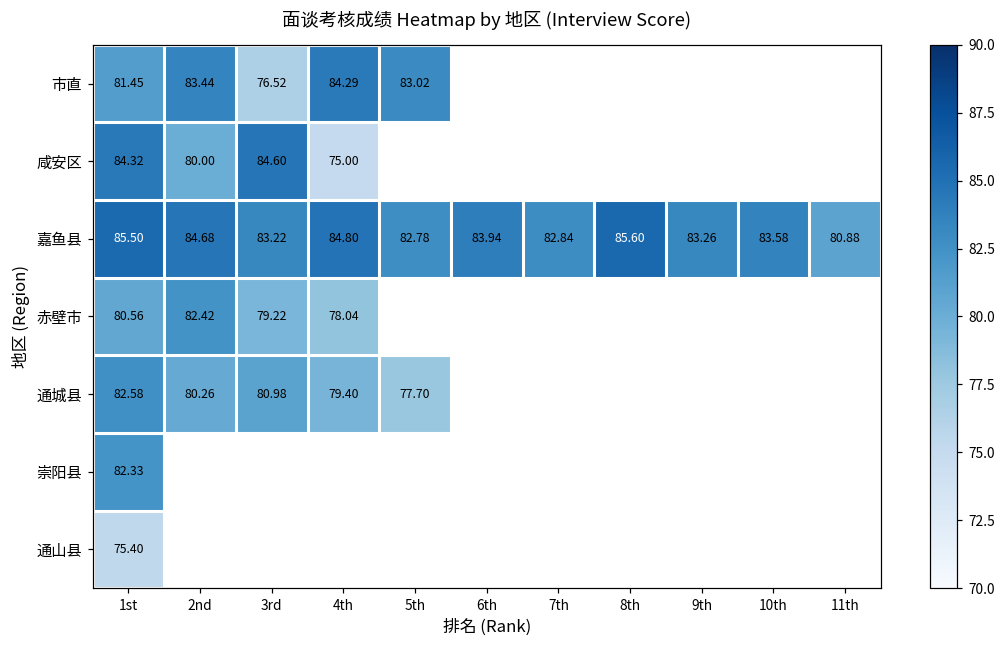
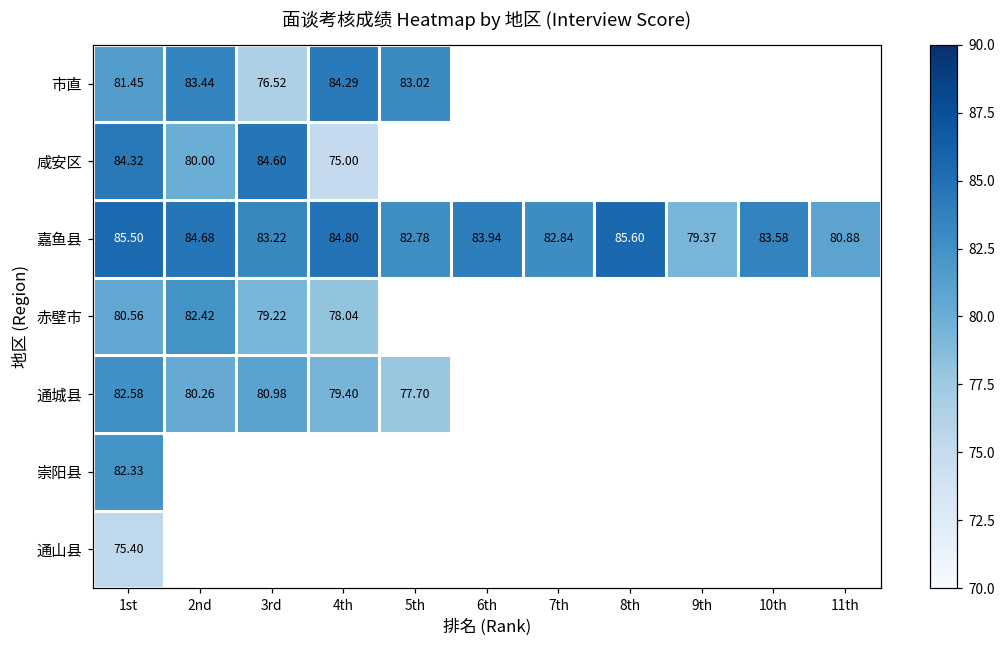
  {
    "市直": {
      "1st": 81.45,
      "2nd": 83.44,
      "3rd": 76.52,
      "4th": 84.29,
      "5th": 83.02
    },
    "咸安区": {
      "1st": 84.32,
      "2nd": 80.00,
      "3rd": 84.60,
      "4th": 75.00
    },
    "嘉鱼县": {
      "1st": 85.50,
      "2nd": 84.68,
      "3rd": 83.22,
      "4th": 84.80,
      "5th": 82.78,
      "6th": 83.94,
      "7th": 82.84,
      "8th": 85.60,
-     "9th": 83.26,
+     "9th": 79.37,
      "10th": 83.58,
      "11th": 80.88
    },
    "赤壁市": {
      "1st": 80.56,
      "2nd": 82.42,
      "3rd": 79.22,
      "4th": 78.04
    },
    "通城县": {
      "1st": 82.58,
      "2nd": 80.26,
      "3rd": 80.98,
      "4th": 79.40,
      "5th": 77.70
    },
    "崇阳县": {
      "1st": 82.33
    },
    "通山县": {
      "1st": 75.40
    }
  }
